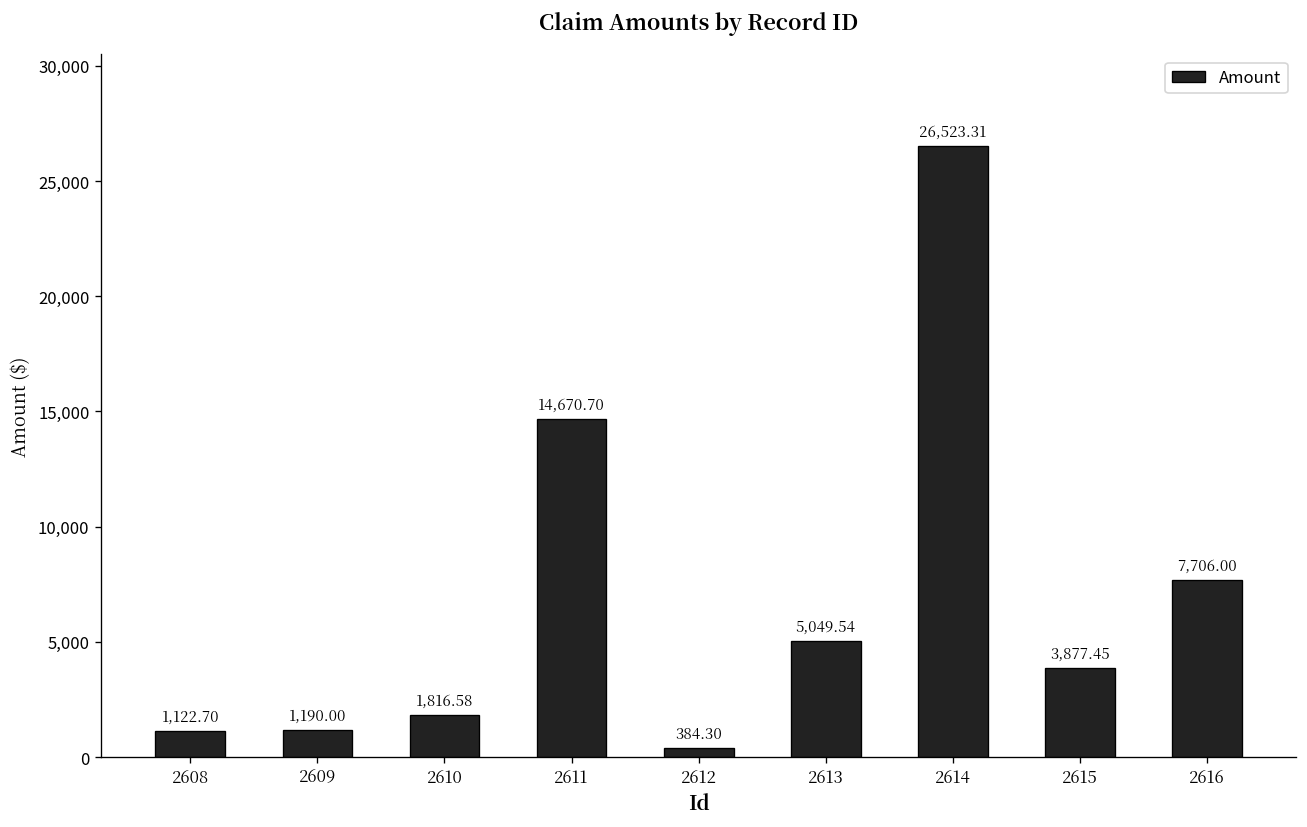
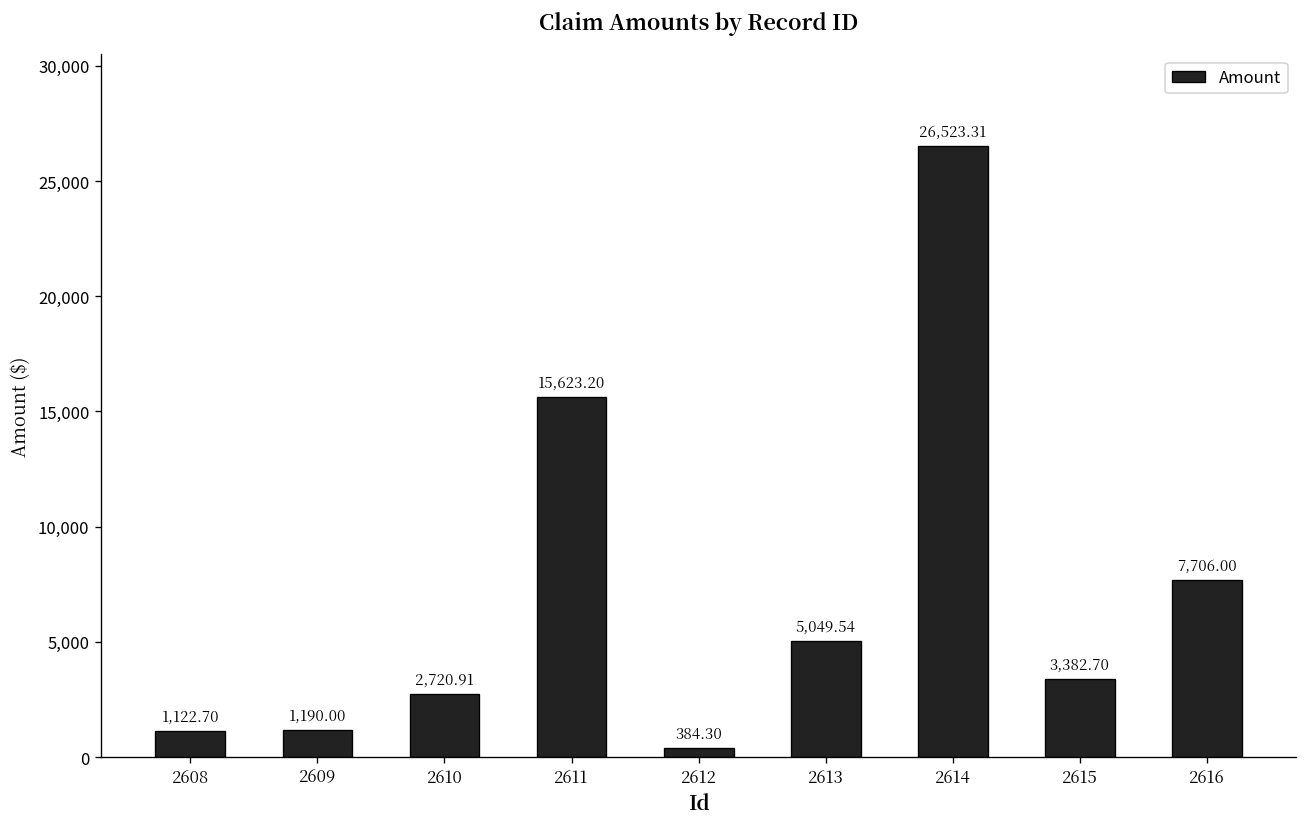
  {
    "2608": "1,122.70",
    "2609": "1,190.00",
-   "2610": "1,816.58",
-   "2611": "14,670.70",
+   "2610": "2,720.91",
+   "2611": "15,623.20",
    "2612": "384.30",
    "2613": "5,049.54",
    "2614": "26,523.31",
-   "2615": "3,877.45",
+   "2615": "3,382.70",
    "2616": "7,706.00"
  }
